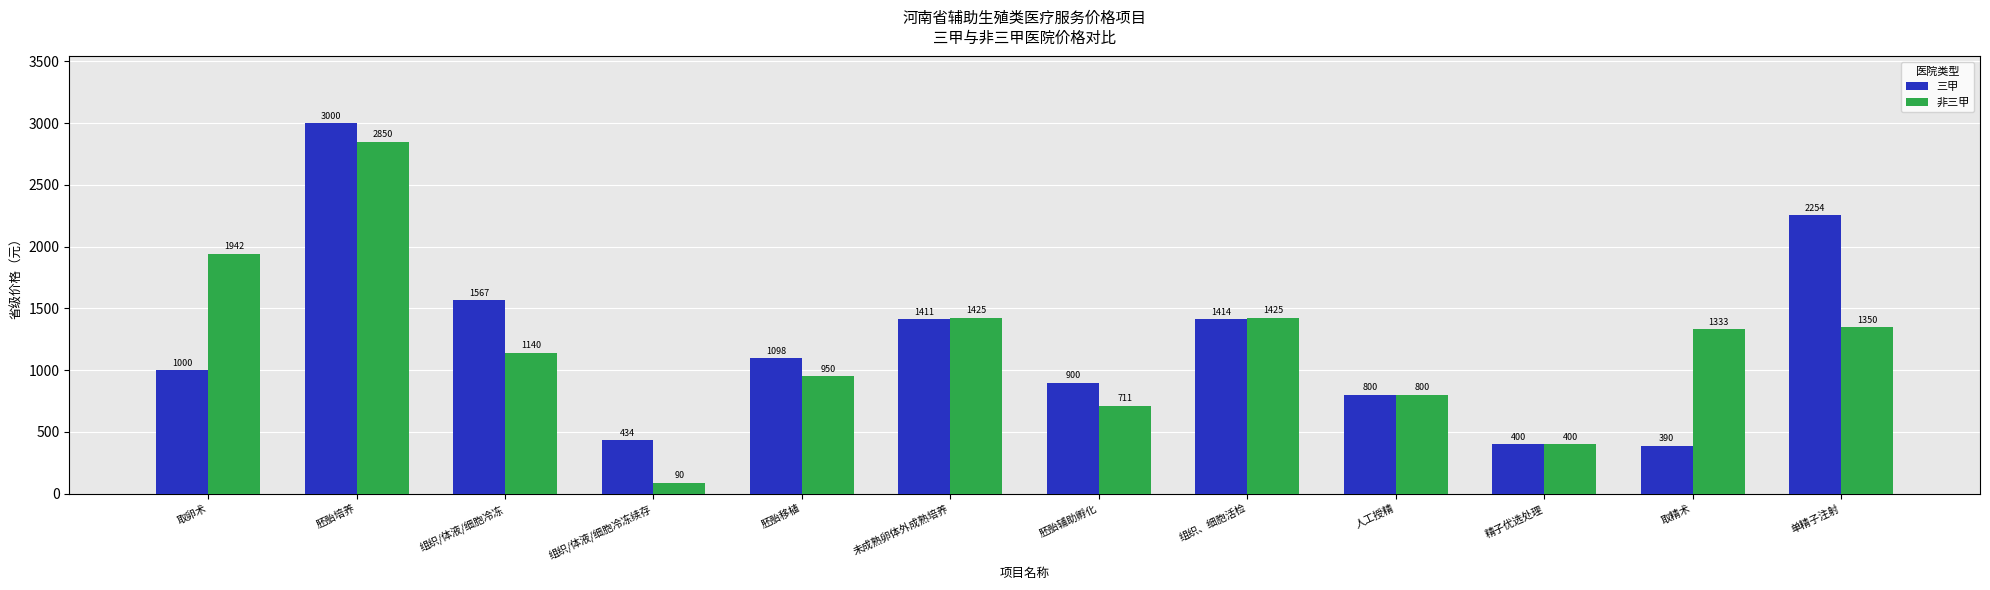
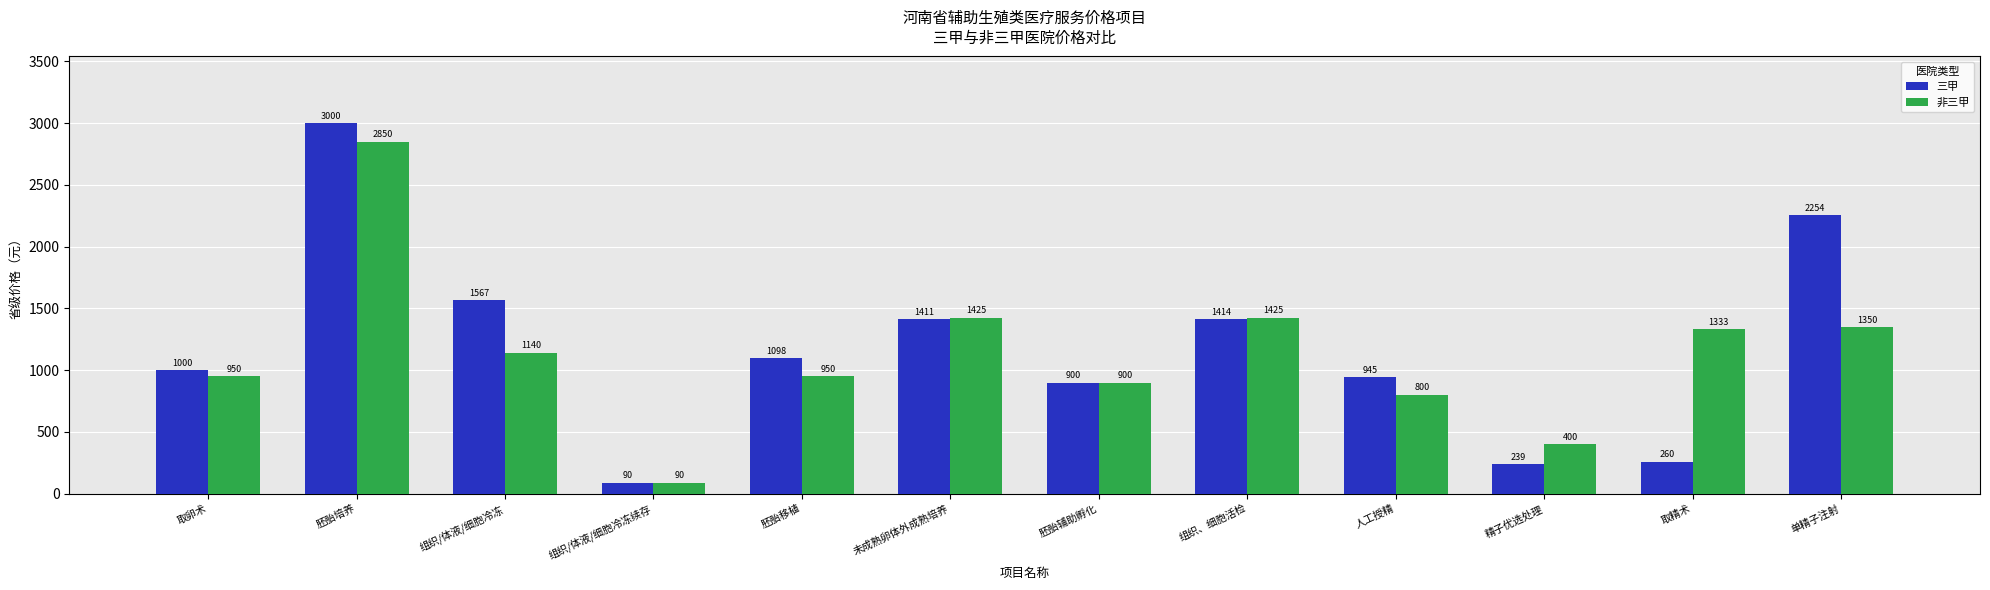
  {
    "三甲": {
      "取卵术": 1000,
      "胚胎培养": 3000,
      "组织/体液/细胞冷冻": 1567,
-     "组织/体液/细胞冷冻续存": 434,
+     "组织/体液/细胞冷冻续存": 90,
      "胚胎移植": 1098,
      "未成熟卵体外成熟培养": 1411,
      "胚胎辅助孵化": 900,
      "组织、细胞活检": 1414,
-     "人工授精": 800,
-     "精子优选处理": 400,
-     "取精术": 390,
+     "人工授精": 945,
+     "精子优选处理": 239,
+     "取精术": 260,
      "单精子注射": 2254
    },
    "非三甲": {
-     "取卵术": 1942,
+     "取卵术": 950,
      "胚胎培养": 2850,
      "组织/体液/细胞冷冻": 1140,
      "组织/体液/细胞冷冻续存": 90,
      "胚胎移植": 950,
      "未成熟卵体外成熟培养": 1425,
-     "胚胎辅助孵化": 711,
+     "胚胎辅助孵化": 900,
      "组织、细胞活检": 1425,
      "人工授精": 800,
      "精子优选处理": 400,
      "取精术": 1333,
      "单精子注射": 1350
    }
  }
